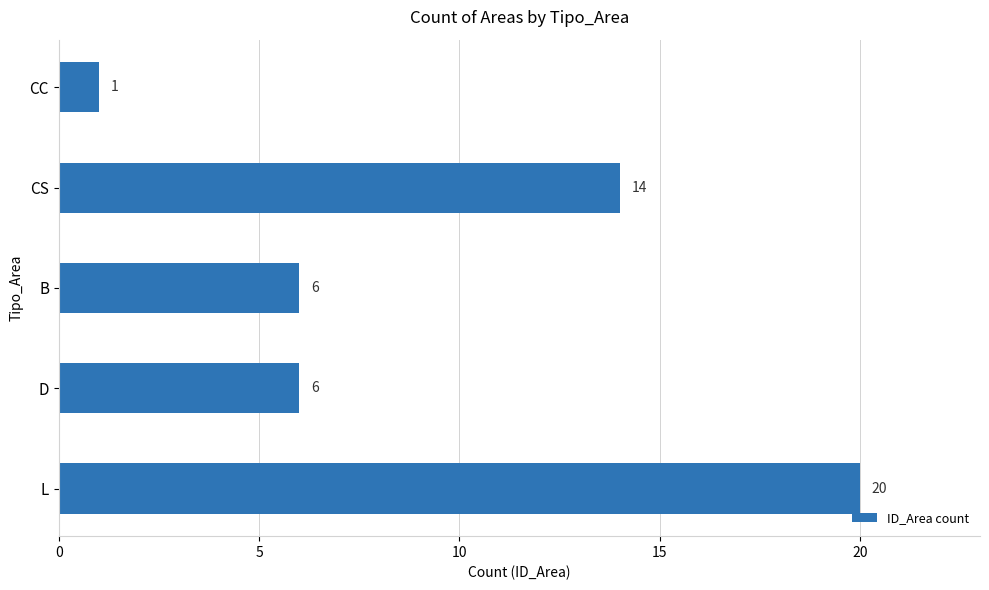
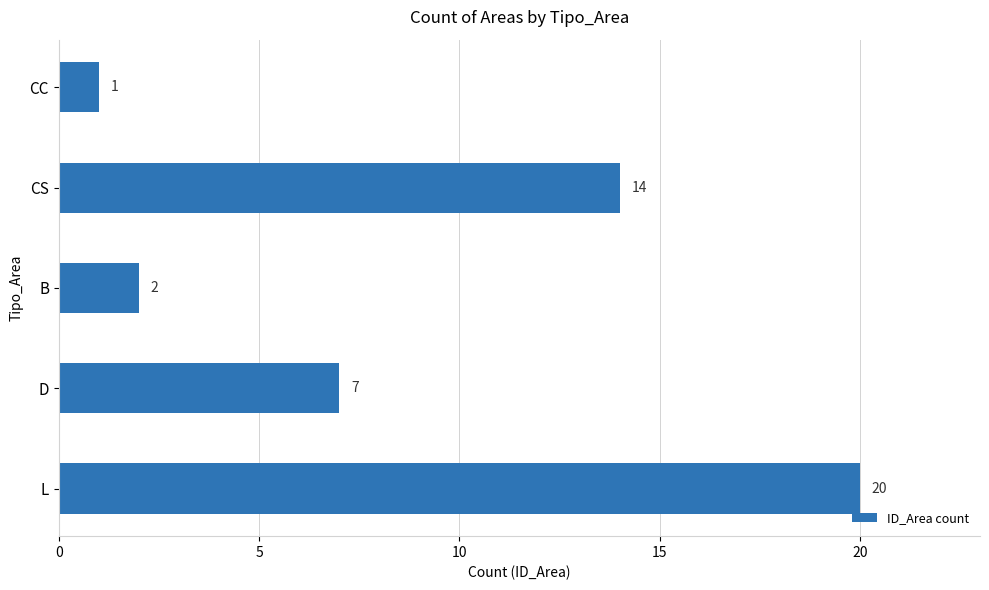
  {
    "CC": 1,
    "CS": 14,
-   "B": 6,
-   "D": 6,
+   "B": 2,
+   "D": 7,
    "L": 20
  }
